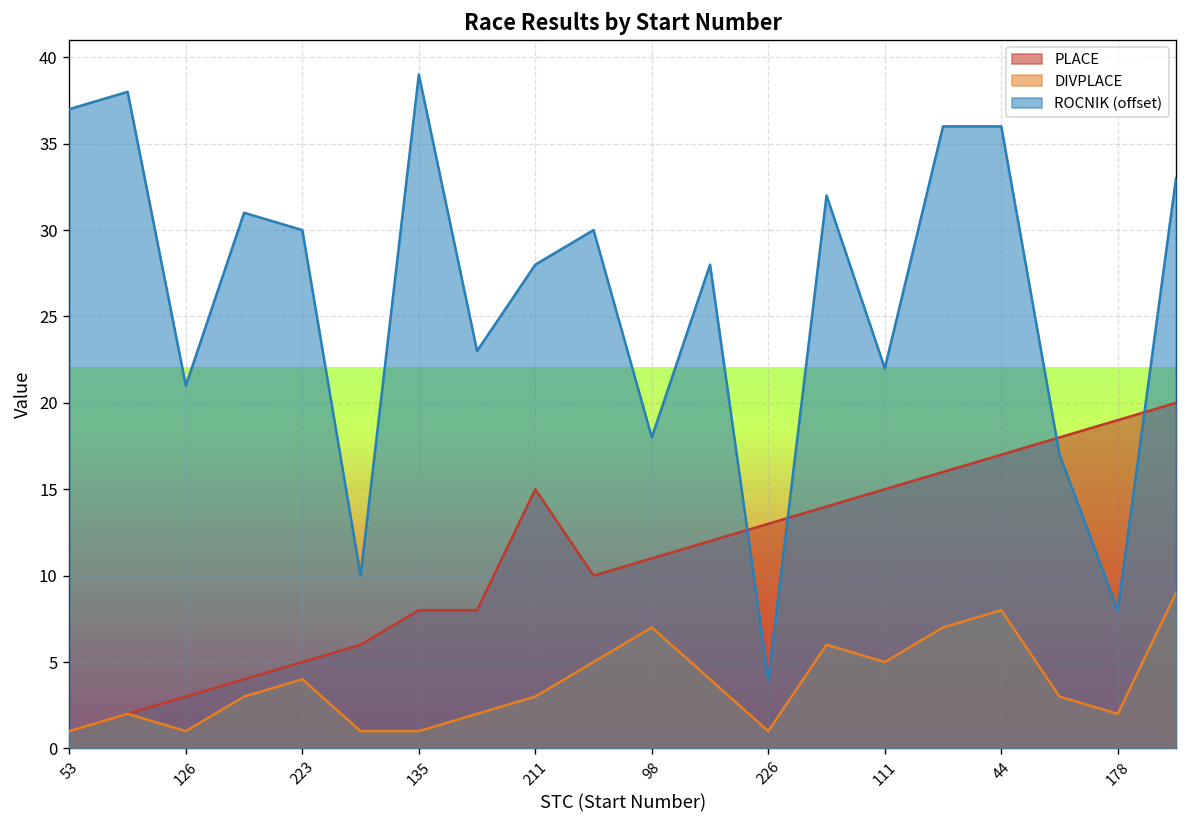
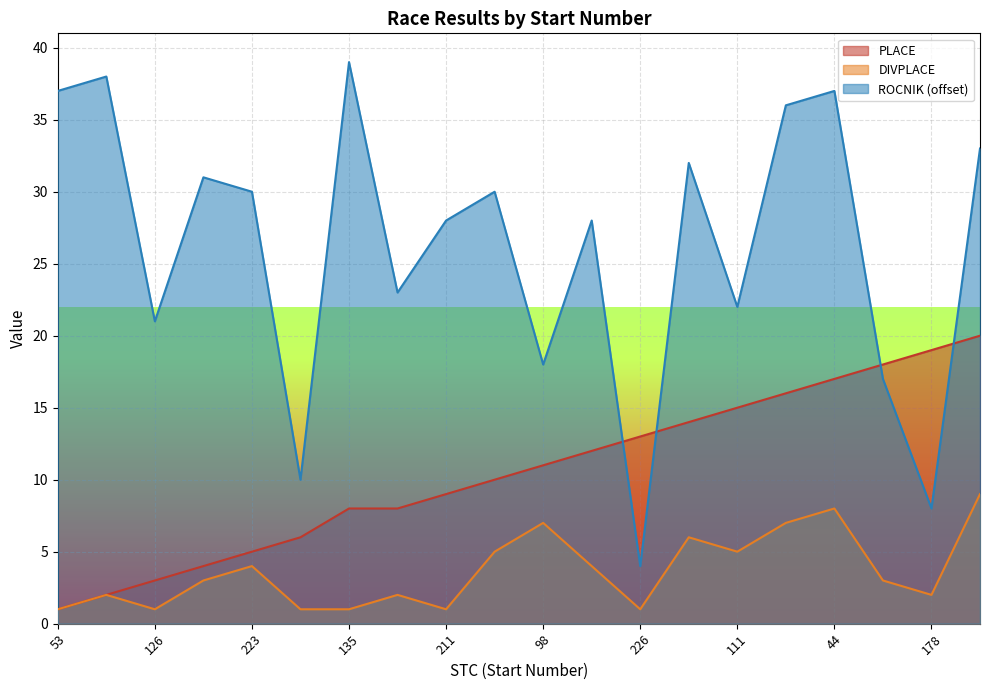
  {
    "PLACE": {
      "126": 3,
      "223": 5,
      "135": 8,
-     "211": 15,
+     "211": 9,
      "98": 11,
      "226": 13,
      "111": 15,
      "44": 17,
      "178": 19
    },
    "DIVPLACE": {
      "126": 1,
      "223": 4,
      "135": 1,
-     "211": 3,
+     "211": 1,
      "98": 7,
      "226": 1,
      "111": 5,
      "44": 8,
      "178": 2
    },
    "ROCNIK (offset)": {
      "53": 37.0,
      "126": 21.0,
      "223": 30.0,
      "135": 39.0,
      "211": 28.0,
      "98": 18.0,
      "226": 4.0,
      "111": 22.0,
-     "44": 36.0,
+     "44": 37.0,
      "178": 8.0
    }
  }
